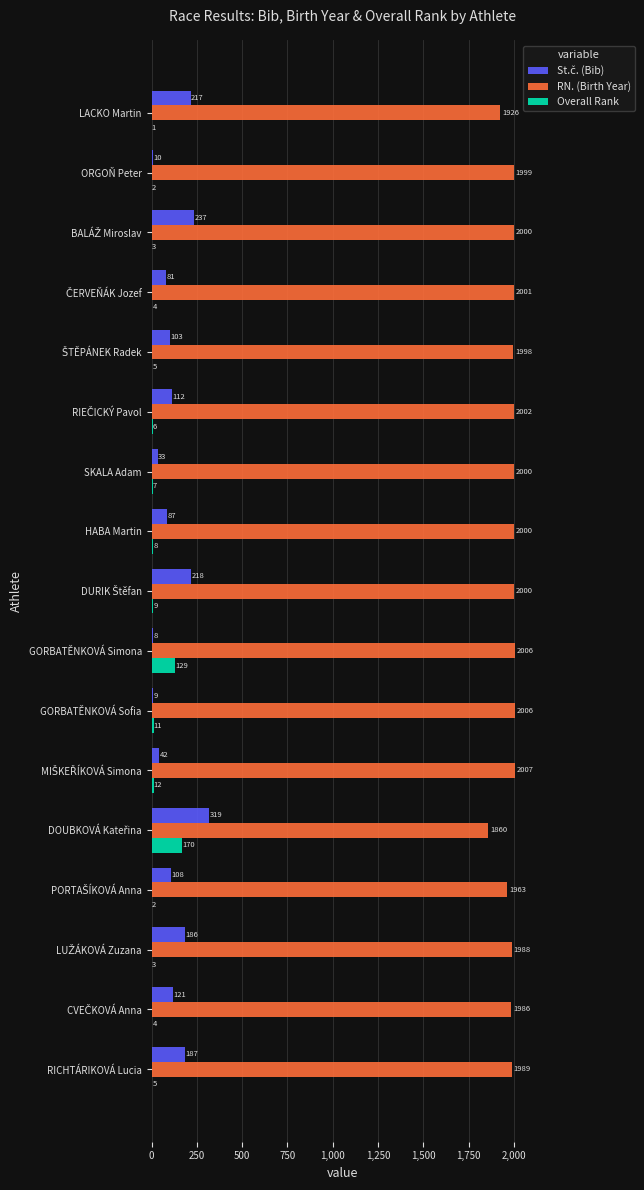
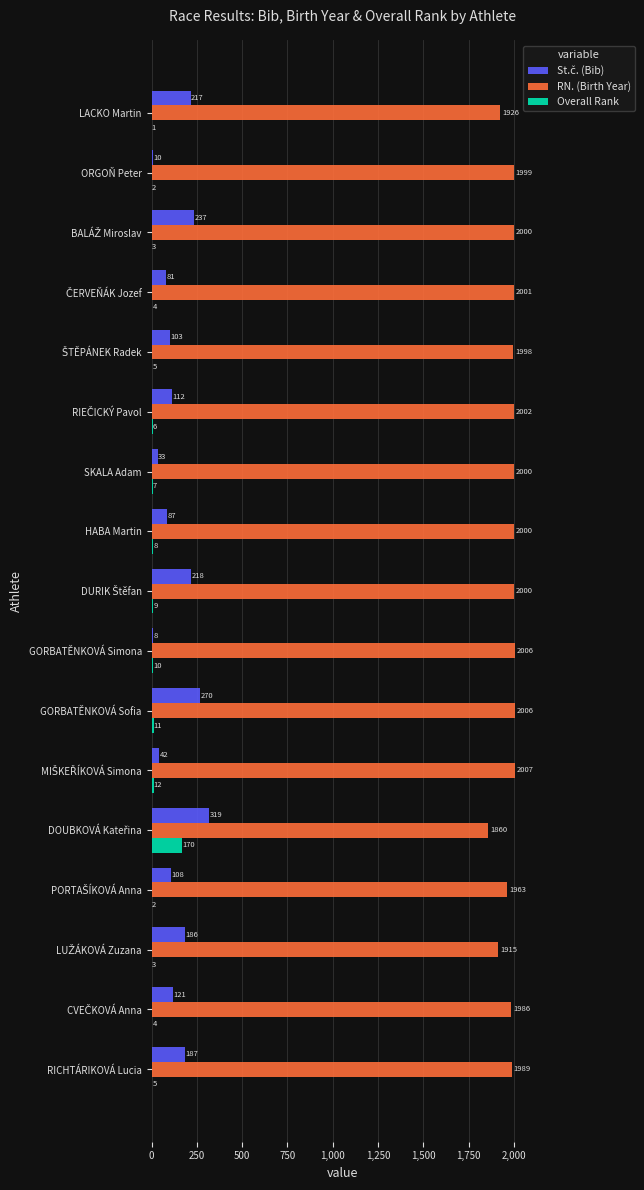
  {
    "St.č. (Bib)": {
      "LACKO Martin": 217,
      "ORGOŇ Peter": 10,
      "BALÁŽ Miroslav": 237,
      "ČERVEŇÁK Jozef": 81,
      "ŠTĚPÁNEK Radek": 103,
      "RIEČICKÝ Pavol": 112,
      "SKALA Adam": 33,
      "HABA Martin": 87,
      "DURIK Štěfan": 218,
      "GORBATĚNKOVÁ Simona": 8,
-     "GORBATĚNKOVÁ Sofia": 9,
+     "GORBATĚNKOVÁ Sofia": 270,
      "MIŠKEŘÍKOVÁ Simona": 42,
      "DOUBKOVÁ Kateřina": 319,
      "PORTAŠÍKOVÁ Anna": 108,
      "LUŽÁKOVÁ Zuzana": 186,
      "CVEČKOVÁ Anna": 121,
      "RICHTÁRIKOVÁ Lucia": 187
    },
    "RN. (Birth Year)": {
      "LACKO Martin": 1926,
      "ORGOŇ Peter": 1999,
      "BALÁŽ Miroslav": 2000,
      "ČERVEŇÁK Jozef": 2001,
      "ŠTĚPÁNEK Radek": 1998,
      "RIEČICKÝ Pavol": 2002,
      "SKALA Adam": 2000,
      "HABA Martin": 2000,
      "DURIK Štěfan": 2000,
      "GORBATĚNKOVÁ Simona": 2006,
      "GORBATĚNKOVÁ Sofia": 2006,
      "MIŠKEŘÍKOVÁ Simona": 2007,
      "DOUBKOVÁ Kateřina": 1860,
      "PORTAŠÍKOVÁ Anna": 1963,
-     "LUŽÁKOVÁ Zuzana": 1988,
+     "LUŽÁKOVÁ Zuzana": 1915,
      "CVEČKOVÁ Anna": 1986,
      "RICHTÁRIKOVÁ Lucia": 1989
    },
    "Overall Rank": {
      "LACKO Martin": 1,
      "ORGOŇ Peter": 2,
      "BALÁŽ Miroslav": 3,
      "ČERVEŇÁK Jozef": 4,
      "ŠTĚPÁNEK Radek": 5,
      "RIEČICKÝ Pavol": 6,
      "SKALA Adam": 7,
      "HABA Martin": 8,
      "DURIK Štěfan": 9,
-     "GORBATĚNKOVÁ Simona": 129,
+     "GORBATĚNKOVÁ Simona": 10,
      "GORBATĚNKOVÁ Sofia": 11,
      "MIŠKEŘÍKOVÁ Simona": 12,
      "DOUBKOVÁ Kateřina": 170,
      "PORTAŠÍKOVÁ Anna": 2,
      "LUŽÁKOVÁ Zuzana": 3,
      "CVEČKOVÁ Anna": 4,
      "RICHTÁRIKOVÁ Lucia": 5
    }
  }
